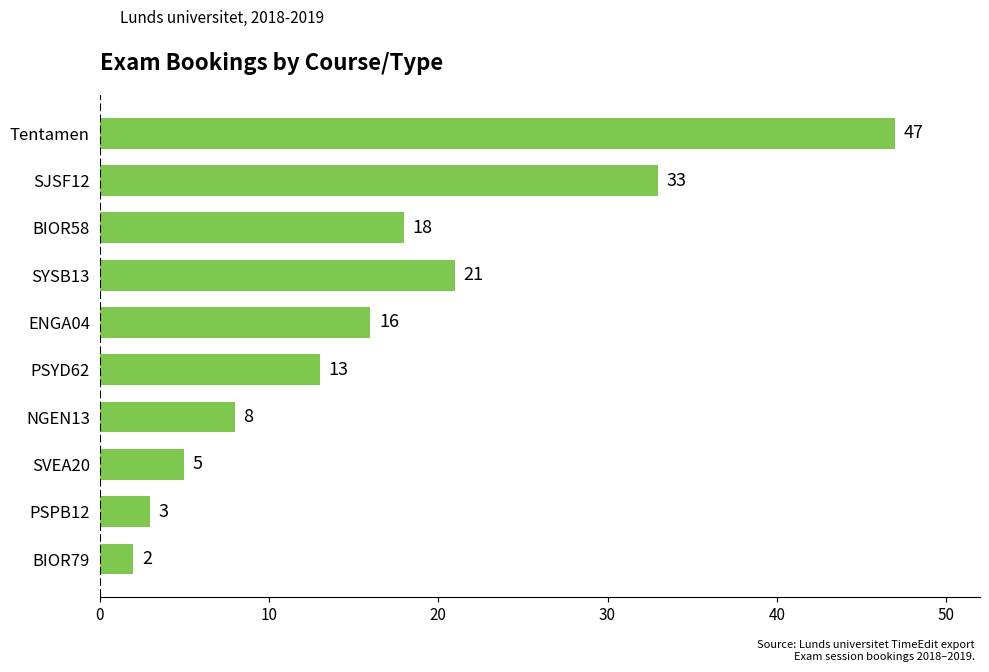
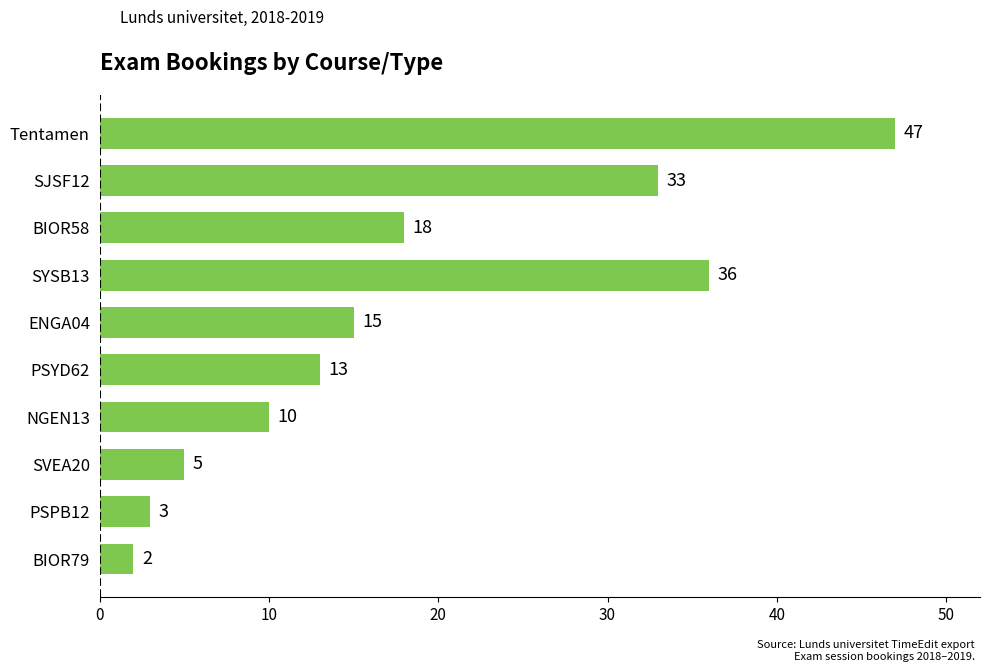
  {
    "Tentamen": 47,
    "SJSF12": 33,
    "BIOR58": 18,
-   "SYSB13": 21,
-   "ENGA04": 16,
+   "SYSB13": 36,
+   "ENGA04": 15,
    "PSYD62": 13,
-   "NGEN13": 8,
+   "NGEN13": 10,
    "SVEA20": 5,
    "PSPB12": 3,
    "BIOR79": 2
  }
